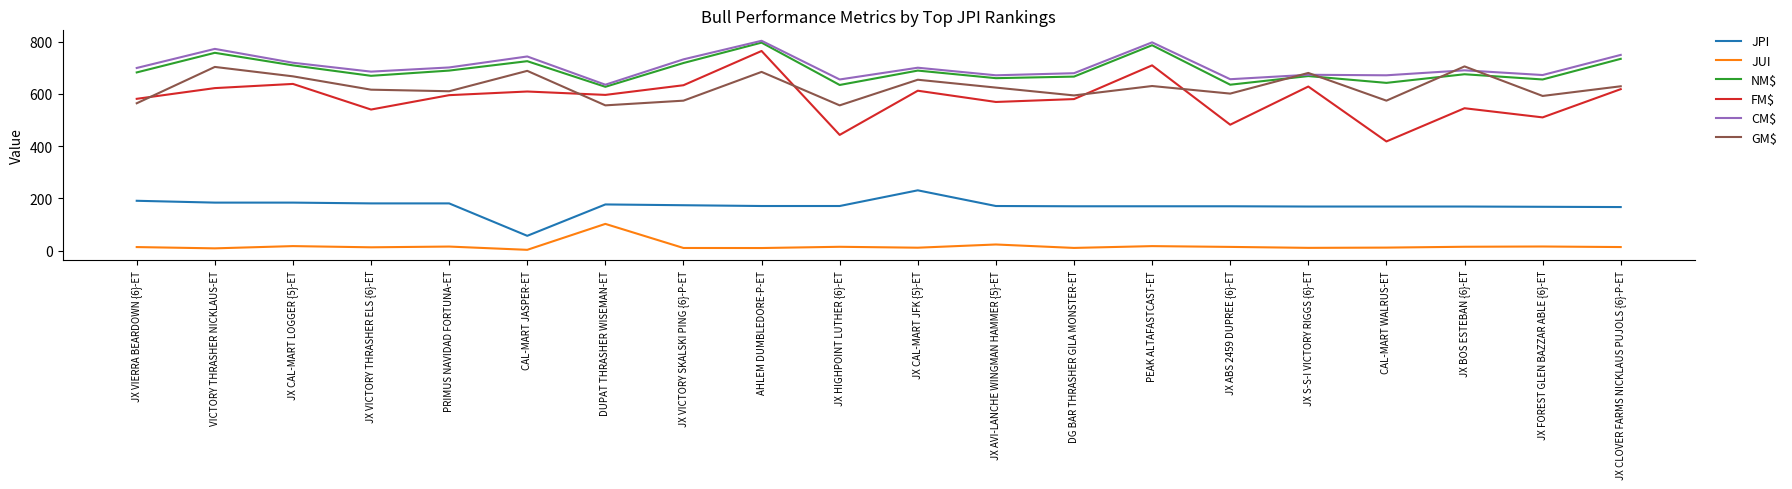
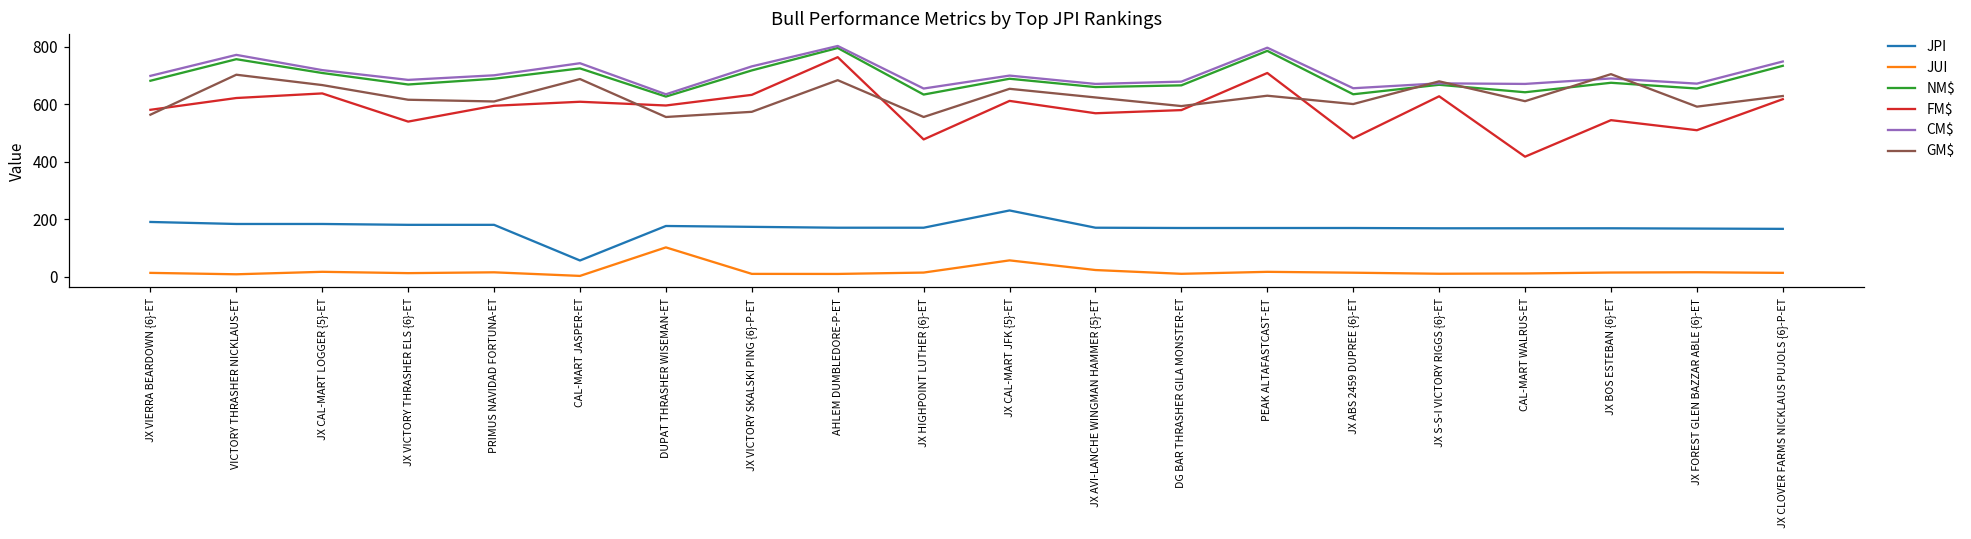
  {
    "JPI": {
      "JX VIERRA BEARDOWN {6}-ET": 190,
      "VICTORY THRASHER NICKLAUS-ET": 180,
      "JX CAL-MART LOGGER {5}-ET": 180,
      "JX VICTORY THRASHER ELS {6}-ET": 180,
      "PRIMUS NAVIDAD FORTUNA-ET": 180,
      "CAL-MART JASPER-ET": 60,
      "DUPAT THRASHER WISEMAN-ET": 180,
      "JX VICTORY SKALSKI PING {6}-P-ET": 170,
      "AHLEM DUMBLEDORE-P-ET": 170,
      "JX HIGHPOINT LUTHER {6}-ET": 170,
      "JX CAL-MART JFK {5}-ET": 230,
      "JX AVI-LANCHE WINGMAN HAMMER {5}-ET": 170,
      "DG BAR THRASHER GILA MONSTER-ET": 170,
      "PEAK ALTAFASTCAST-ET": 170,
      "JX ABS 2459 DUPREE {6}-ET": 170,
      "JX S-S-I VICTORY RIGGS {6}-ET": 170,
      "CAL-MART WALRUS-ET": 170,
      "JX BOS ESTEBAN {6}-ET": 170,
      "JX FOREST GLEN BAZZAR ABLE {6}-ET": 170,
      "JX CLOVER FARMS NICKLAUS PUJOLS {6}-P-ET": 170
    },
    "JUI": {
      "JX VIERRA BEARDOWN {6}-ET": 10,
      "VICTORY THRASHER NICKLAUS-ET": 10,
      "JX CAL-MART LOGGER {5}-ET": 20,
      "JX VICTORY THRASHER ELS {6}-ET": 10,
      "PRIMUS NAVIDAD FORTUNA-ET": 20,
      "CAL-MART JASPER-ET": 0,
      "DUPAT THRASHER WISEMAN-ET": 100,
      "JX VICTORY SKALSKI PING {6}-P-ET": 10,
      "AHLEM DUMBLEDORE-P-ET": 10,
      "JX HIGHPOINT LUTHER {6}-ET": 20,
-     "JX CAL-MART JFK {5}-ET": 10,
+     "JX CAL-MART JFK {5}-ET": 60,
      "JX AVI-LANCHE WINGMAN HAMMER {5}-ET": 20,
      "DG BAR THRASHER GILA MONSTER-ET": 10,
      "PEAK ALTAFASTCAST-ET": 20,
      "JX ABS 2459 DUPREE {6}-ET": 10,
      "JX S-S-I VICTORY RIGGS {6}-ET": 10,
      "CAL-MART WALRUS-ET": 10,
      "JX BOS ESTEBAN {6}-ET": 20,
      "JX FOREST GLEN BAZZAR ABLE {6}-ET": 20,
      "JX CLOVER FARMS NICKLAUS PUJOLS {6}-P-ET": 10
    },
    "NM$": {
      "JX VIERRA BEARDOWN {6}-ET": 680,
      "VICTORY THRASHER NICKLAUS-ET": 760,
      "JX CAL-MART LOGGER {5}-ET": 710,
      "JX VICTORY THRASHER ELS {6}-ET": 670,
      "PRIMUS NAVIDAD FORTUNA-ET": 690,
      "CAL-MART JASPER-ET": 730,
      "JX VICTORY SKALSKI PING {6}-P-ET": 720,
      "JX HIGHPOINT LUTHER {6}-ET": 630,
      "JX CAL-MART JFK {5}-ET": 690,
      "JX AVI-LANCHE WINGMAN HAMMER {5}-ET": 660,
      "DG BAR THRASHER GILA MONSTER-ET": 670,
      "PEAK ALTAFASTCAST-ET": 790,
      "JX ABS 2459 DUPREE {6}-ET": 640,
      "CAL-MART WALRUS-ET": 640,
      "JX BOS ESTEBAN {6}-ET": 680,
      "JX FOREST GLEN BAZZAR ABLE {6}-ET": 660,
      "JX CLOVER FARMS NICKLAUS PUJOLS {6}-P-ET": 730
    },
    "FM$": {
      "JX VIERRA BEARDOWN {6}-ET": 580,
      "VICTORY THRASHER NICKLAUS-ET": 620,
      "JX CAL-MART LOGGER {5}-ET": 640,
      "JX VICTORY THRASHER ELS {6}-ET": 540,
      "PRIMUS NAVIDAD FORTUNA-ET": 600,
      "CAL-MART JASPER-ET": 610,
      "DUPAT THRASHER WISEMAN-ET": 600,
      "JX VICTORY SKALSKI PING {6}-P-ET": 630,
      "AHLEM DUMBLEDORE-P-ET": 760,
-     "JX HIGHPOINT LUTHER {6}-ET": 440,
+     "JX HIGHPOINT LUTHER {6}-ET": 480,
      "JX CAL-MART JFK {5}-ET": 610,
      "JX AVI-LANCHE WINGMAN HAMMER {5}-ET": 570,
      "DG BAR THRASHER GILA MONSTER-ET": 580,
      "PEAK ALTAFASTCAST-ET": 710,
      "JX ABS 2459 DUPREE {6}-ET": 480,
      "JX S-S-I VICTORY RIGGS {6}-ET": 630,
      "CAL-MART WALRUS-ET": 420,
      "JX BOS ESTEBAN {6}-ET": 550,
      "JX FOREST GLEN BAZZAR ABLE {6}-ET": 510,
      "JX CLOVER FARMS NICKLAUS PUJOLS {6}-P-ET": 620
    },
    "CM$": {
      "JX VIERRA BEARDOWN {6}-ET": 700,
      "VICTORY THRASHER NICKLAUS-ET": 770,
      "JX CAL-MART LOGGER {5}-ET": 720,
      "JX VICTORY THRASHER ELS {6}-ET": 690,
      "PRIMUS NAVIDAD FORTUNA-ET": 700,
      "CAL-MART JASPER-ET": 740,
      "JX VICTORY SKALSKI PING {6}-P-ET": 730,
      "JX HIGHPOINT LUTHER {6}-ET": 660,
      "JX CAL-MART JFK {5}-ET": 700,
      "JX AVI-LANCHE WINGMAN HAMMER {5}-ET": 670,
      "DG BAR THRASHER GILA MONSTER-ET": 680,
      "PEAK ALTAFASTCAST-ET": 800,
      "JX ABS 2459 DUPREE {6}-ET": 660,
      "CAL-MART WALRUS-ET": 670,
      "JX BOS ESTEBAN {6}-ET": 690,
      "JX FOREST GLEN BAZZAR ABLE {6}-ET": 670,
      "JX CLOVER FARMS NICKLAUS PUJOLS {6}-P-ET": 750
    },
    "GM$": {
      "JX VIERRA BEARDOWN {6}-ET": 560,
      "VICTORY THRASHER NICKLAUS-ET": 700,
      "JX CAL-MART LOGGER {5}-ET": 670,
      "JX VICTORY THRASHER ELS {6}-ET": 620,
      "PRIMUS NAVIDAD FORTUNA-ET": 610,
      "CAL-MART JASPER-ET": 690,
      "DUPAT THRASHER WISEMAN-ET": 560,
      "JX VICTORY SKALSKI PING {6}-P-ET": 570,
      "AHLEM DUMBLEDORE-P-ET": 680,
      "JX HIGHPOINT LUTHER {6}-ET": 560,
      "JX CAL-MART JFK {5}-ET": 650,
      "JX AVI-LANCHE WINGMAN HAMMER {5}-ET": 620,
      "DG BAR THRASHER GILA MONSTER-ET": 590,
      "PEAK ALTAFASTCAST-ET": 630,
      "JX ABS 2459 DUPREE {6}-ET": 600,
-     "CAL-MART WALRUS-ET": 570,
+     "CAL-MART WALRUS-ET": 610,
      "JX BOS ESTEBAN {6}-ET": 710,
      "JX FOREST GLEN BAZZAR ABLE {6}-ET": 590,
      "JX CLOVER FARMS NICKLAUS PUJOLS {6}-P-ET": 630
    }
  }
